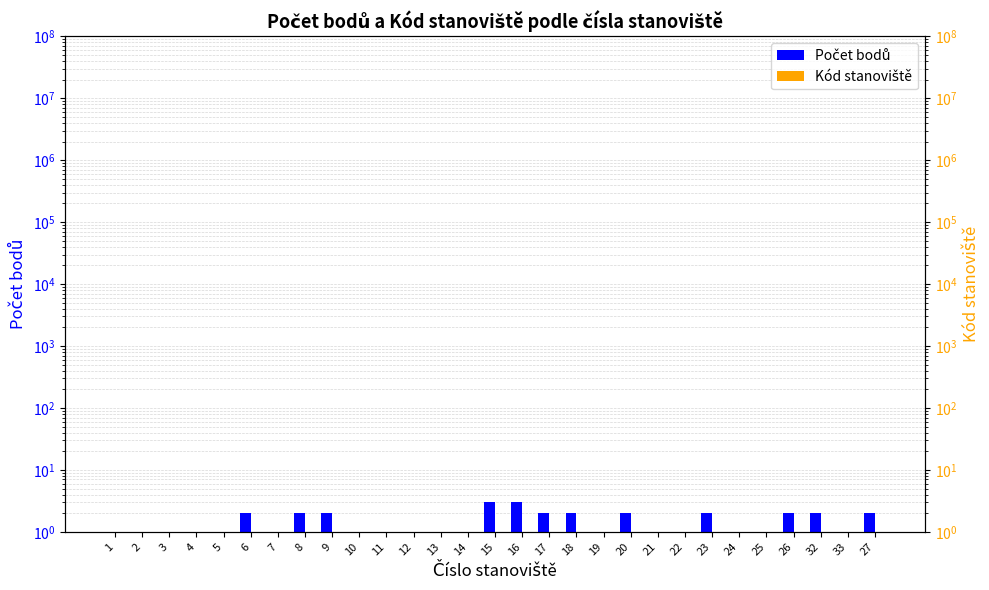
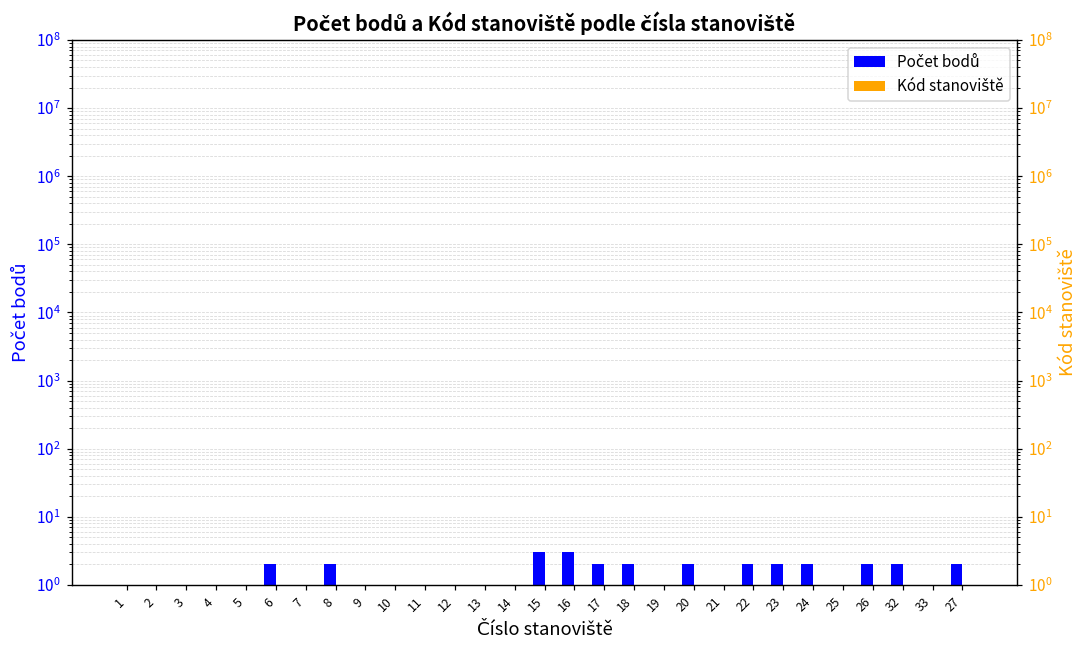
  {
    "Počet bodů": {
      "1": 1,
      "3": 1,
      "6": 2,
      "7": 1,
      "8": 2,
-     "9": 2,
+     "9": 1,
      "11": 1,
      "14": 1,
      "15": 3,
      "16": 3,
      "17": 2,
      "18": 2,
      "19": 1,
      "20": 2,
-     "22": 1,
+     "22": 2,
      "23": 2,
-     "24": 1,
+     "24": 2,
      "26": 2,
      "32": 2,
      "27": 2
    },
    "Kód stanoviště": {
      "1": 1.0,
      "3": 1.0,
      "6": 1.0,
      "7": 1.0,
      "8": 1.0,
      "9": 1.0,
      "11": 1.0,
      "14": 1.0,
      "15": 1.0,
      "16": 1.0,
      "17": 1.0,
      "18": 1.0,
      "19": 1.0,
      "20": 1.0,
      "22": 1.0,
      "23": 1.0,
      "24": 1.0,
      "26": 1.0,
      "32": 1.0,
      "27": 1.0
    }
  }
